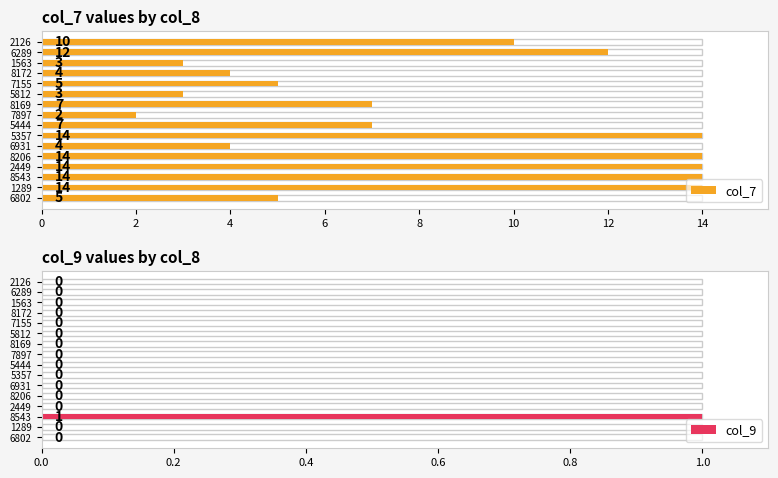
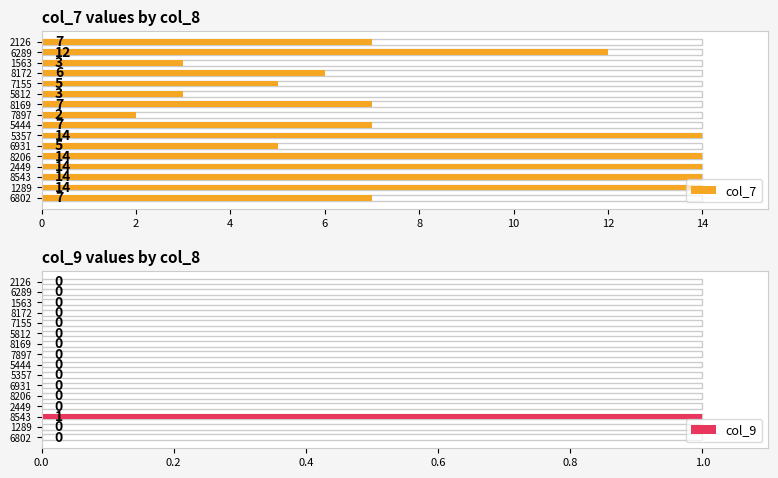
  {
    "col_7 values by col_8": {
      "col_7": {
-       "2126": 10,
-       "8172": 4,
+       "2126": 7,
+       "8172": 6,
        "5357": 14,
-       "6931": 4,
-       "6802": 5
+       "6931": 5,
+       "6802": 7
      }
    }
  }
